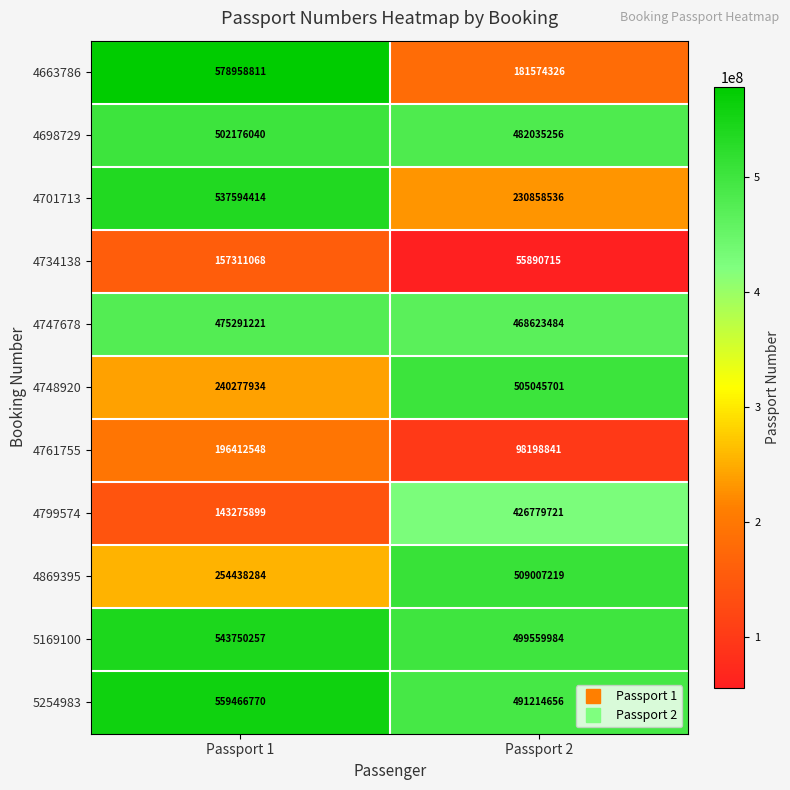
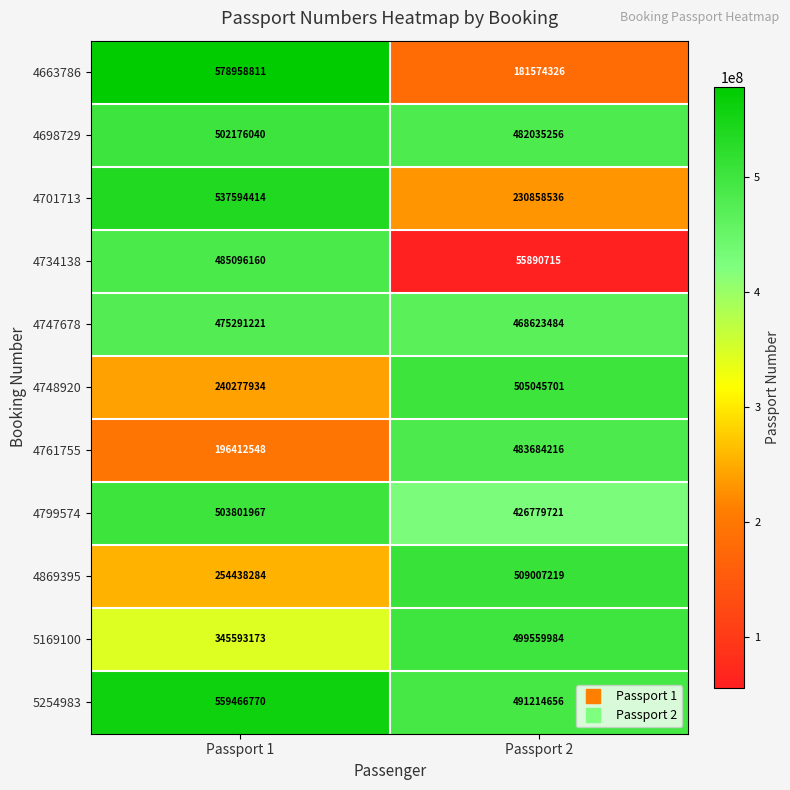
  {
    "4663786": {
      "Passport 1": 578958811,
      "Passport 2": 181574326
    },
    "4698729": {
      "Passport 1": 502176040,
      "Passport 2": 482035256
    },
    "4701713": {
      "Passport 1": 537594414,
      "Passport 2": 230858536
    },
    "4734138": {
-     "Passport 1": 157311068,
+     "Passport 1": 485096160,
      "Passport 2": 55890715
    },
    "4747678": {
      "Passport 1": 475291221,
      "Passport 2": 468623484
    },
    "4748920": {
      "Passport 1": 240277934,
      "Passport 2": 505045701
    },
    "4761755": {
      "Passport 1": 196412548,
-     "Passport 2": 98198841
+     "Passport 2": 483684216
    },
    "4799574": {
-     "Passport 1": 143275899,
+     "Passport 1": 503801967,
      "Passport 2": 426779721
    },
    "4869395": {
      "Passport 1": 254438284,
      "Passport 2": 509007219
    },
    "5169100": {
-     "Passport 1": 543750257,
+     "Passport 1": 345593173,
      "Passport 2": 499559984
    },
    "5254983": {
      "Passport 1": 559466770,
      "Passport 2": 491214656
    }
  }
